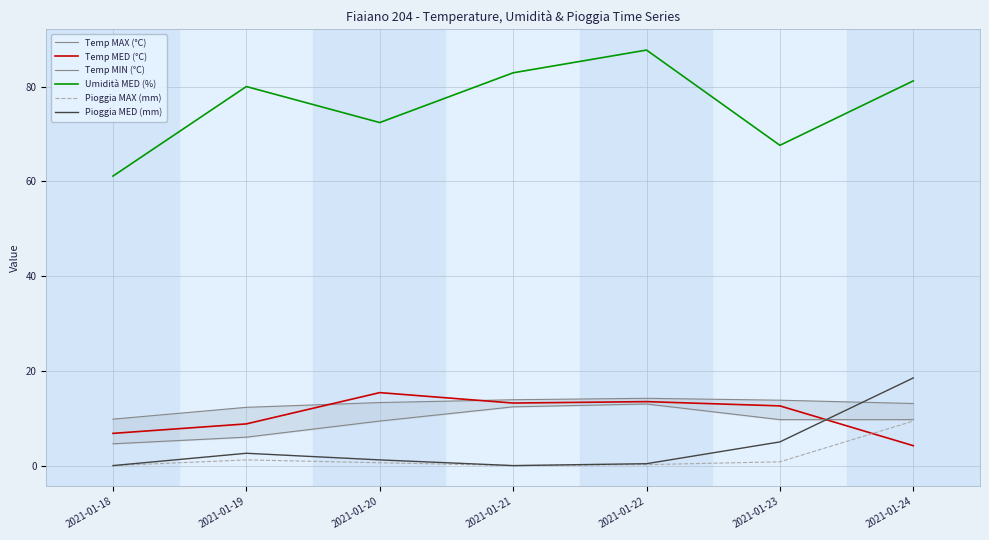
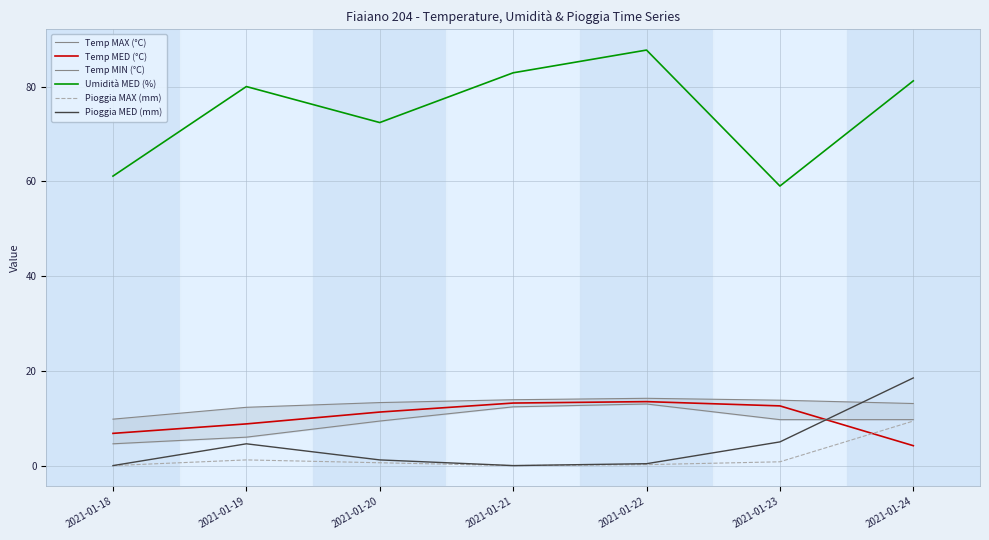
  {
    "Temp MED (°C)": {
      "2021-01-18": 7,
      "2021-01-19": 9,
-     "2021-01-20": 15,
+     "2021-01-20": 11,
      "2021-01-21": 13,
      "2021-01-23": 13,
      "2021-01-24": 4
    },
    "Umidità MED (%)": {
      "2021-01-18": 61,
      "2021-01-19": 80,
      "2021-01-20": 72,
      "2021-01-21": 83,
      "2021-01-22": 88,
-     "2021-01-23": 68,
+     "2021-01-23": 59,
      "2021-01-24": 81
    },
    "Pioggia MED (mm)": {
-     "2021-01-19": 3,
+     "2021-01-19": 5,
      "2021-01-20": 1,
      "2021-01-23": 5,
      "2021-01-24": 19
    }
  }
